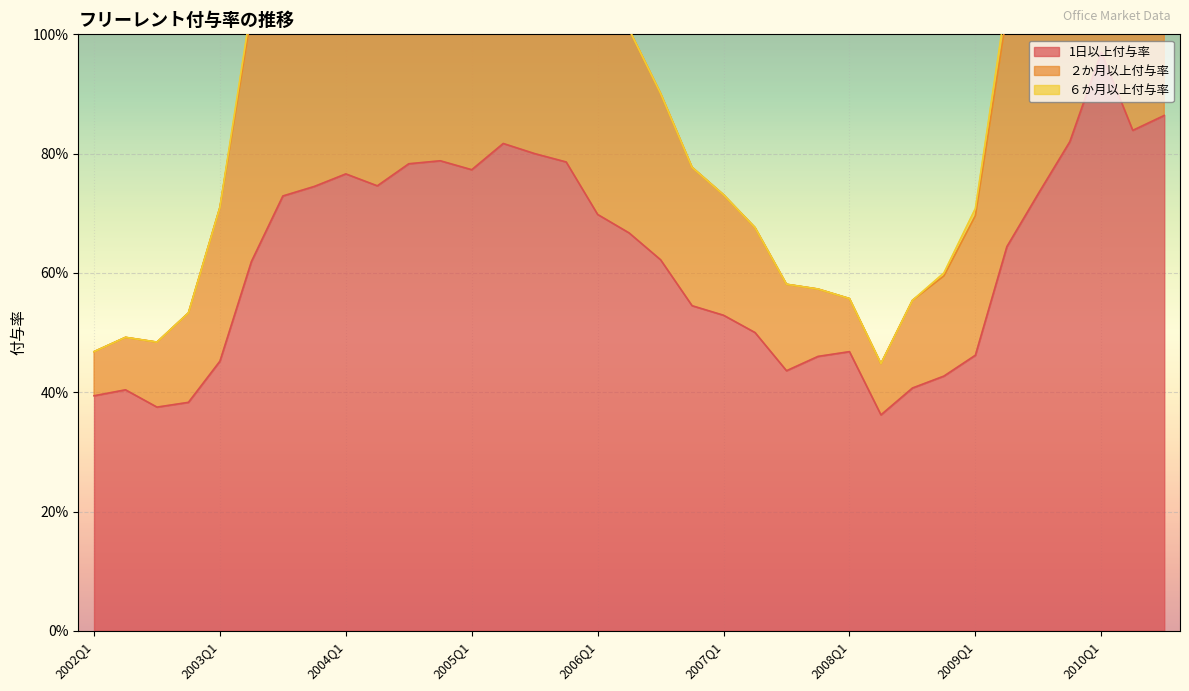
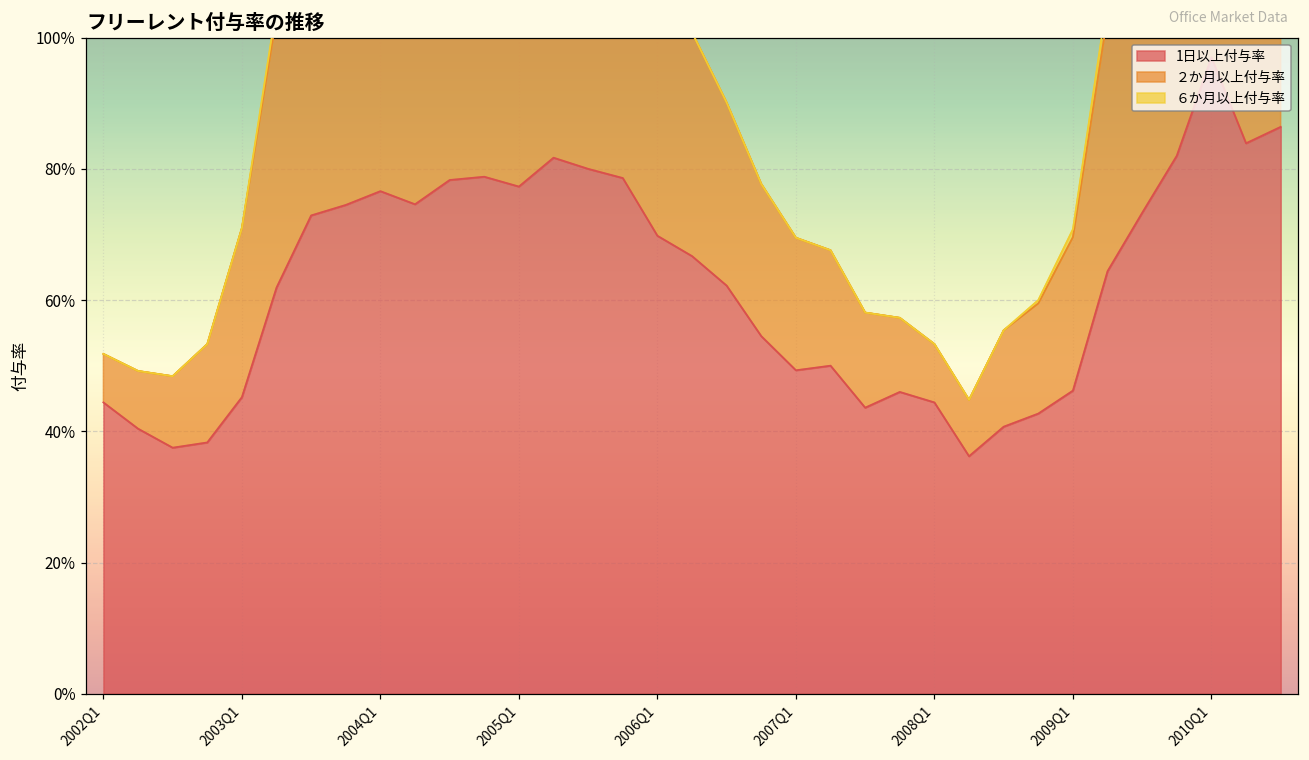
  {
    "1日以上付与率": {
-     "2002Q1": "39%",
+     "2002Q1": "44%",
      "2003Q1": "45%",
      "2004Q1": "77%",
      "2005Q1": "77%",
      "2006Q1": "70%",
-     "2007Q1": "53%",
-     "2008Q1": "47%",
+     "2007Q1": "49%",
+     "2008Q1": "44%",
      "2009Q1": "46%"
    },
    "２か月以上付与率": {
      "2009Q1": "23%"
    },
    "６か月以上付与率": {
      "2009Q1": "1%"
    }
  }
